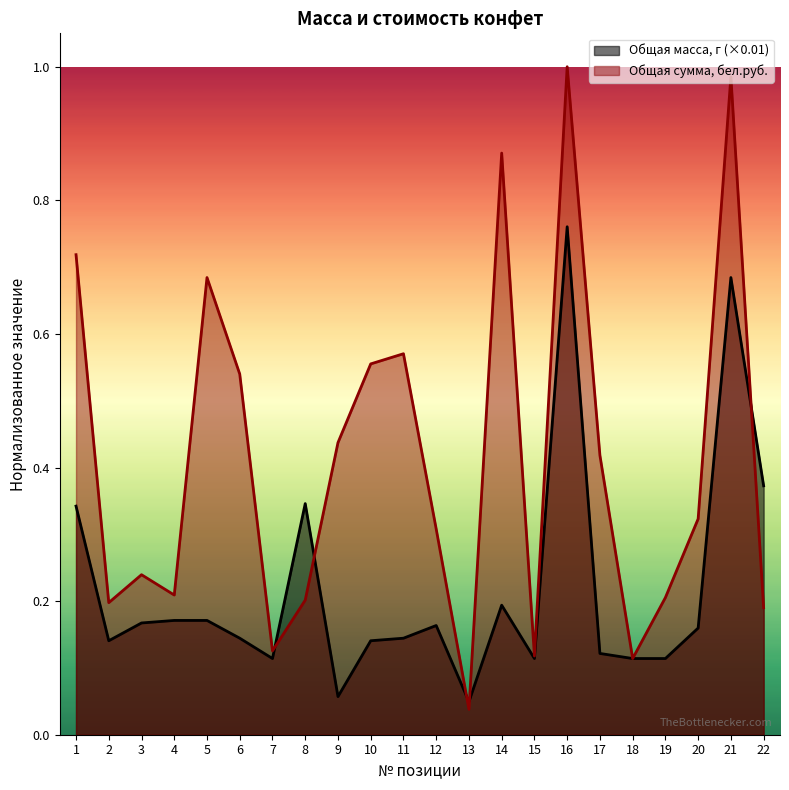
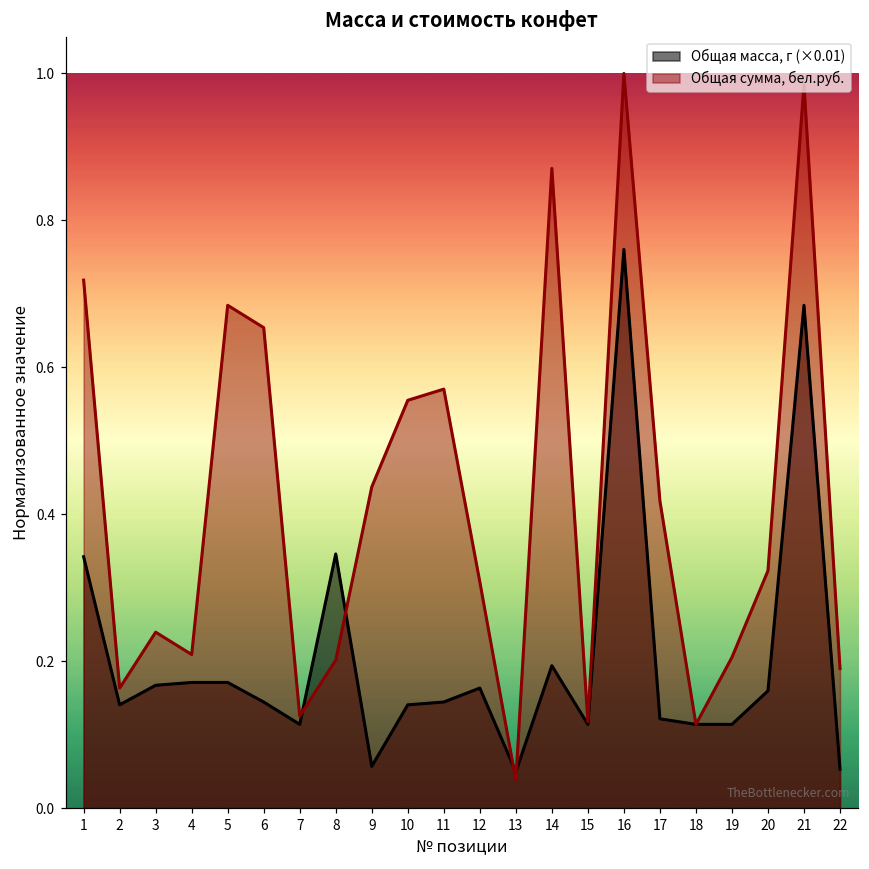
  {
    "Общая масса, г (×0.01)": {
      "1": 0.34,
      "2": 0.14,
      "3": 0.17,
      "4": 0.17,
      "5": 0.17,
      "6": 0.14,
      "7": 0.11,
      "8": 0.35,
      "9": 0.06,
      "10": 0.14,
      "11": 0.14,
      "12": 0.16,
      "13": 0.05,
      "14": 0.19,
      "16": 0.76,
      "17": 0.12,
      "19": 0.11,
      "20": 0.16,
      "21": 0.68,
-     "22": 0.37
+     "22": 0.05
    },
    "Общая сумма, бел.руб.": {
      "1": 0.72,
-     "2": 0.20,
+     "2": 0.16,
      "3": 0.24,
      "4": 0.21,
      "5": 0.68,
-     "6": 0.54,
+     "6": 0.65,
      "7": 0.13,
      "8": 0.20,
      "9": 0.44,
      "10": 0.56,
      "11": 0.57,
      "12": 0.31,
      "13": 0.04,
      "14": 0.87,
      "16": 1.00,
      "17": 0.42,
      "19": 0.21,
      "20": 0.32,
      "22": 0.19
    }
  }
